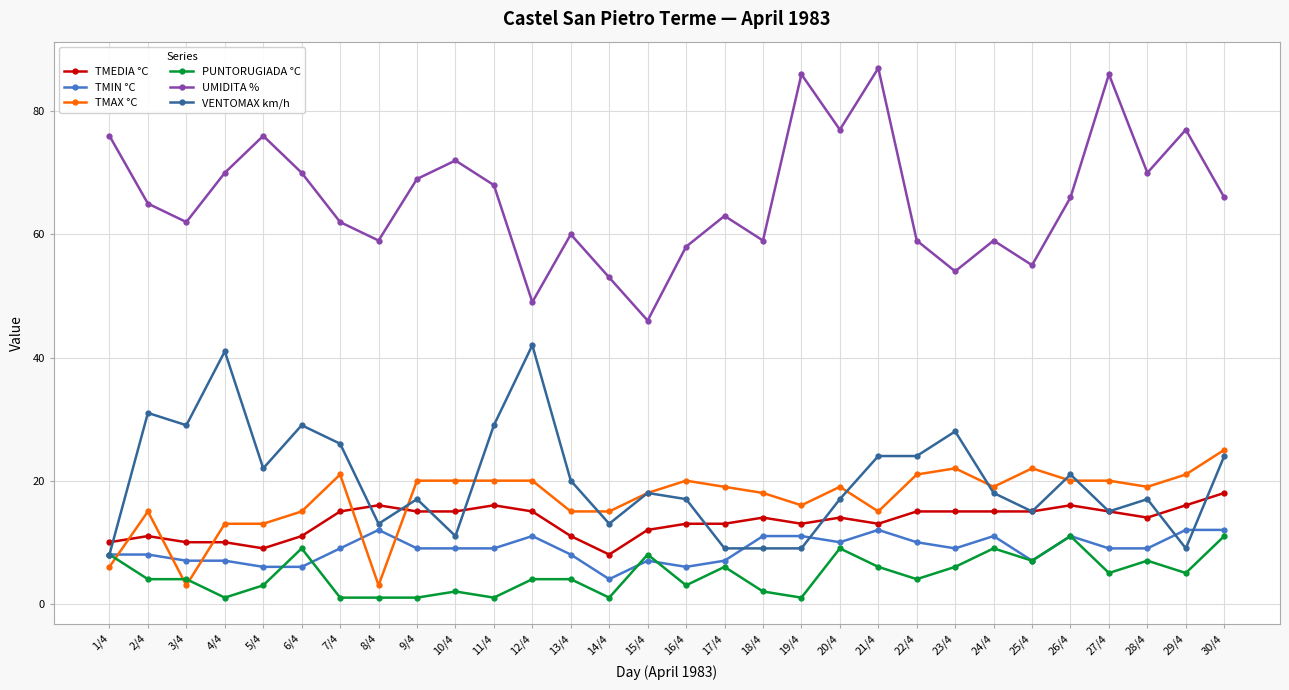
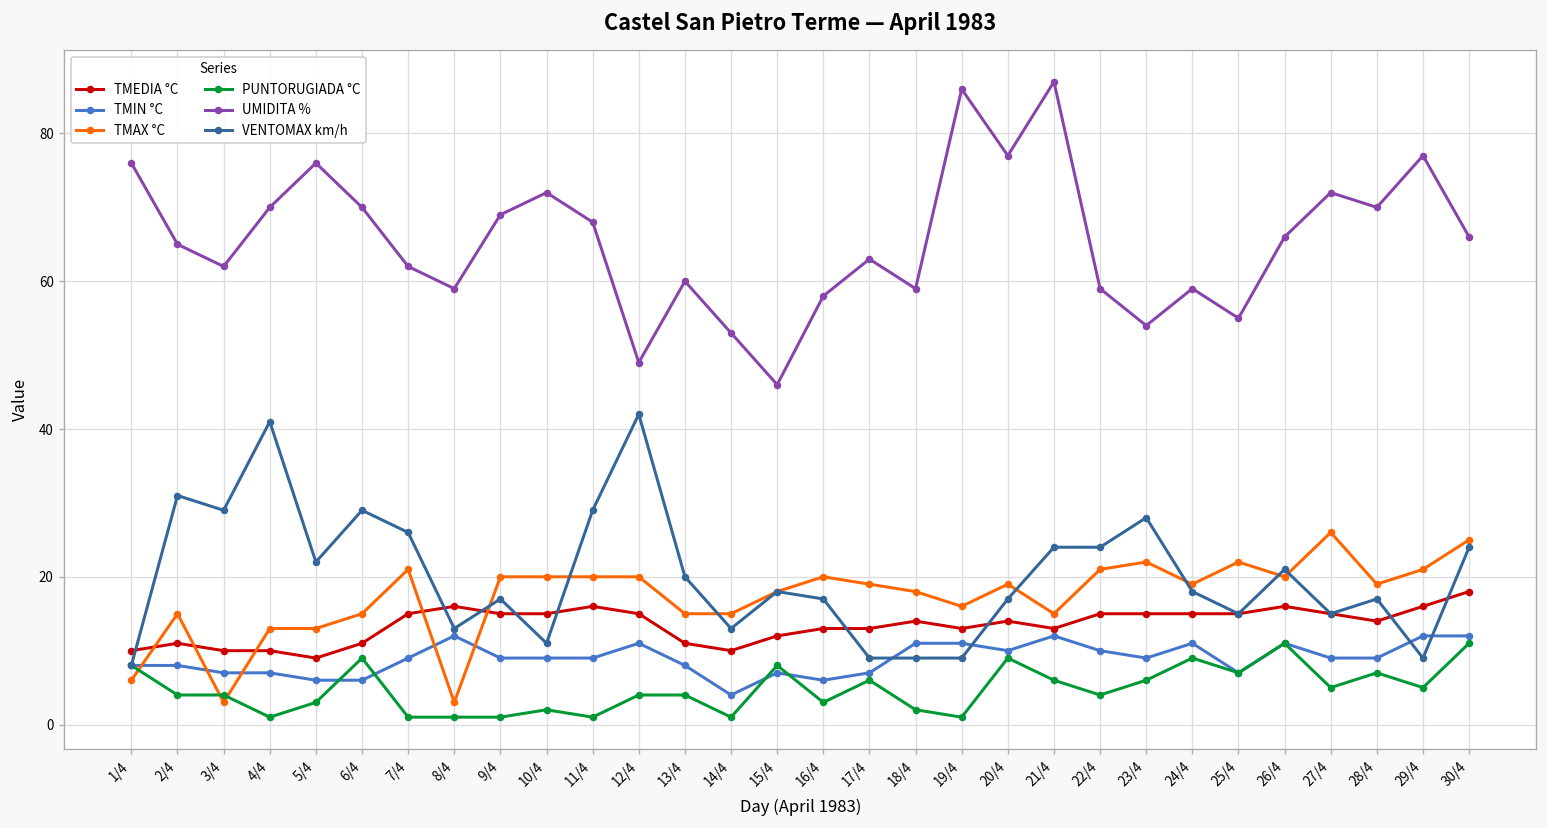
  {
    "TMEDIA °C": {
      "1/4": 10,
      "2/4": 11,
      "3/4": 10,
      "4/4": 10,
      "5/4": 9,
      "6/4": 11,
      "7/4": 15,
      "8/4": 16,
      "9/4": 15,
      "10/4": 15,
      "11/4": 16,
      "12/4": 15,
      "13/4": 11,
-     "14/4": 8,
+     "14/4": 10,
      "15/4": 12,
      "16/4": 13,
      "17/4": 13,
      "18/4": 14,
      "19/4": 13,
      "20/4": 14,
      "21/4": 13,
      "22/4": 15,
      "23/4": 15,
      "24/4": 15,
      "26/4": 16,
      "28/4": 14,
      "29/4": 16,
      "30/4": 18
    },
    "TMAX °C": {
      "1/4": 6,
      "2/4": 15,
      "3/4": 3,
      "4/4": 13,
      "5/4": 13,
      "6/4": 15,
      "7/4": 21,
      "8/4": 3,
      "9/4": 20,
      "10/4": 20,
      "11/4": 20,
      "12/4": 20,
      "13/4": 15,
      "14/4": 15,
      "16/4": 20,
      "17/4": 19,
      "18/4": 18,
      "19/4": 16,
      "20/4": 19,
      "21/4": 15,
      "22/4": 21,
      "23/4": 22,
      "24/4": 19,
      "25/4": 22,
      "26/4": 20,
-     "27/4": 20,
+     "27/4": 26,
      "28/4": 19,
      "29/4": 21,
      "30/4": 25
    },
    "PUNTORUGIADA °C": {
      "2/4": 4,
      "3/4": 4,
      "4/4": 1,
      "5/4": 3,
      "6/4": 9,
      "7/4": 1,
      "8/4": 1,
      "9/4": 1,
      "10/4": 2,
      "11/4": 1,
      "12/4": 4,
      "13/4": 4,
      "14/4": 1,
      "15/4": 8,
      "16/4": 3,
      "17/4": 6,
      "18/4": 2,
      "19/4": 1,
      "20/4": 9,
      "21/4": 6,
      "22/4": 4,
      "23/4": 6,
      "24/4": 9,
      "27/4": 5,
      "28/4": 7,
      "29/4": 5,
      "30/4": 11
    },
    "UMIDITA %": {
      "1/4": 76,
      "2/4": 65,
      "3/4": 62,
      "4/4": 70,
      "5/4": 76,
      "6/4": 70,
      "7/4": 62,
      "8/4": 59,
      "9/4": 69,
      "10/4": 72,
      "11/4": 68,
      "12/4": 49,
      "13/4": 60,
      "14/4": 53,
      "15/4": 46,
      "16/4": 58,
      "17/4": 63,
      "18/4": 59,
      "19/4": 86,
      "20/4": 77,
      "21/4": 87,
      "22/4": 59,
      "23/4": 54,
      "24/4": 59,
      "25/4": 55,
      "26/4": 66,
-     "27/4": 86,
+     "27/4": 72,
      "28/4": 70,
      "29/4": 77,
      "30/4": 66
    }
  }
